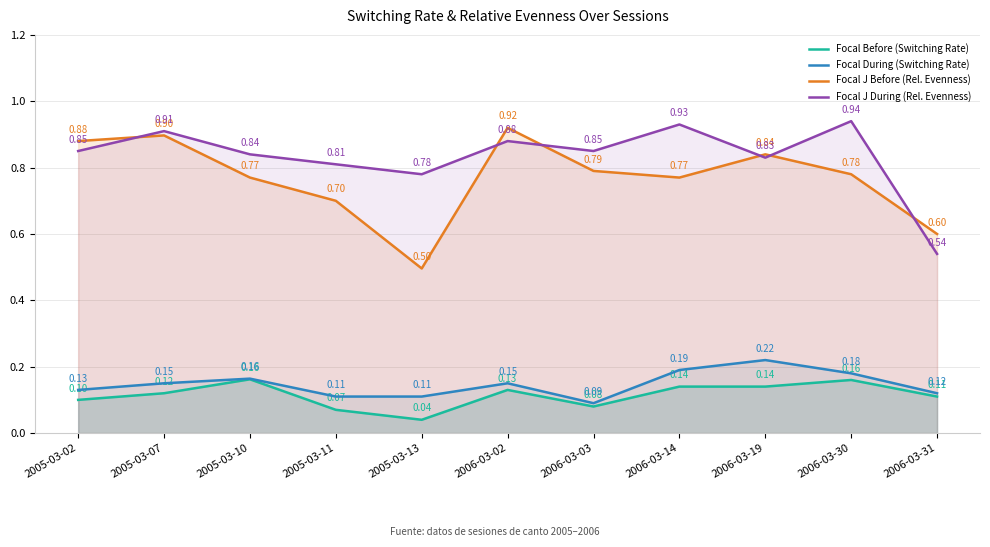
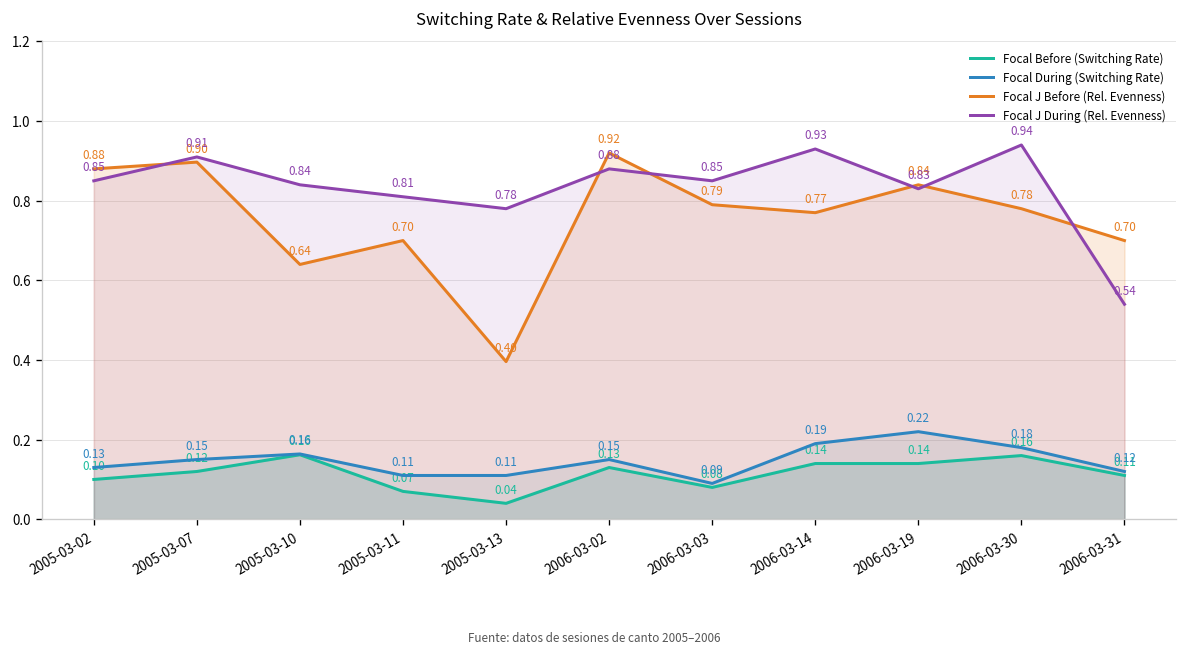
  {
    "Focal Before (Switching Rate)": {
      "2005-03-13": 0.04,
      "2006-03-19": 0.14
    },
    "Focal During (Switching Rate)": {
      "2005-03-02": 0.13,
      "2005-03-07": 0.15,
      "2005-03-11": 0.11,
      "2005-03-13": 0.11,
      "2006-03-14": 0.19,
      "2006-03-19": 0.22
    },
    "Focal J Before (Rel. Evenness)": {
      "2005-03-02": 0.88,
-     "2005-03-10": 0.77,
+     "2005-03-10": 0.64,
      "2005-03-11": 0.70,
-     "2005-03-13": 0.50,
+     "2005-03-13": 0.40,
      "2006-03-02": 0.92,
      "2006-03-03": 0.79,
      "2006-03-14": 0.77,
      "2006-03-30": 0.78,
-     "2006-03-31": 0.60
+     "2006-03-31": 0.70
    },
    "Focal J During (Rel. Evenness)": {
      "2005-03-10": 0.84,
      "2005-03-11": 0.81,
      "2005-03-13": 0.78,
      "2006-03-03": 0.85,
      "2006-03-14": 0.93,
      "2006-03-30": 0.94,
      "2006-03-31": 0.54
    }
  }
